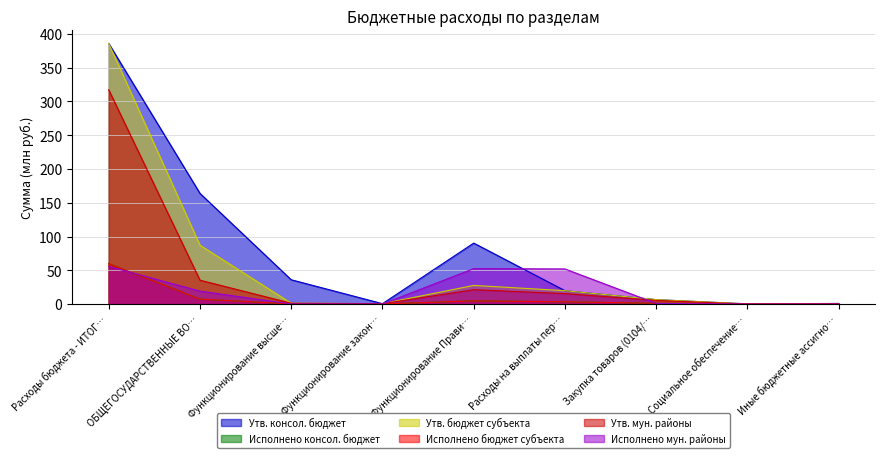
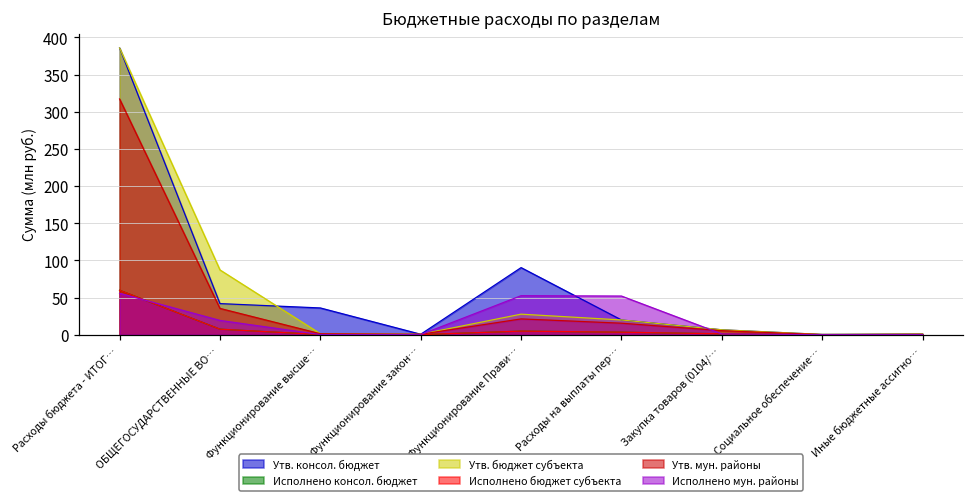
  {
    "Утв. консол. бюджет": {
-     "ОБЩЕГОСУДАРСТВЕННЫЕ ВО…": 160,
+     "ОБЩЕГОСУДАРСТВЕННЫЕ ВО…": 40,
      "Функционирование высше…": 40,
      "Функционирование Прави…": 90
    },
    "Утв. бюджет субъекта": {
      "ОБЩЕГОСУДАРСТВЕННЫЕ ВО…": 90,
      "Функционирование Прави…": 30
    },
    "Исполнено мун. районы": {
      "Расходы бюджета - ИТОГ…": 60,
      "ОБЩЕГОСУДАРСТВЕННЫЕ ВО…": 20,
      "Функционирование Прави…": 50,
      "Расходы на выплаты пер…": 50
    }
  }
